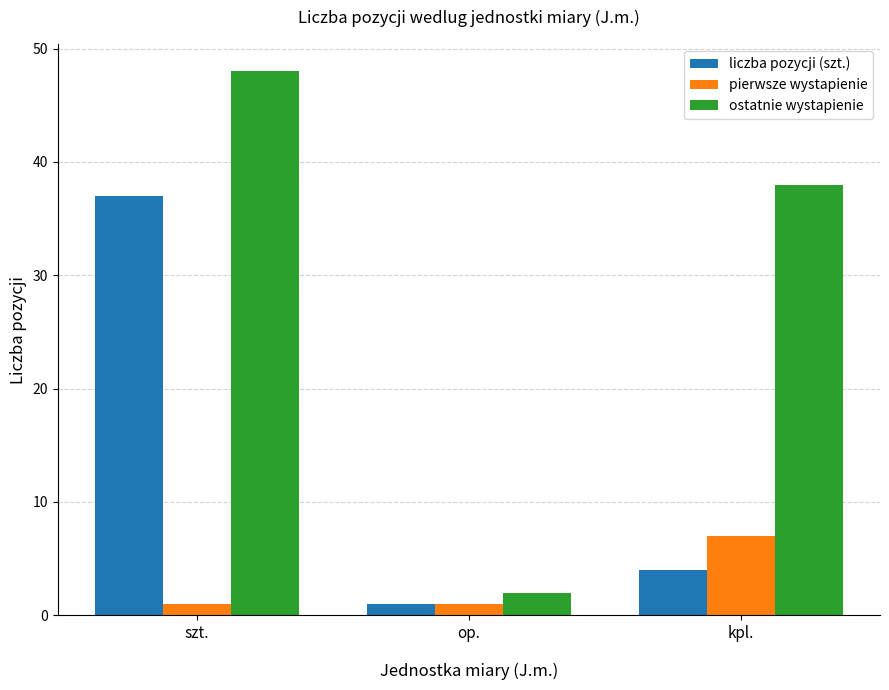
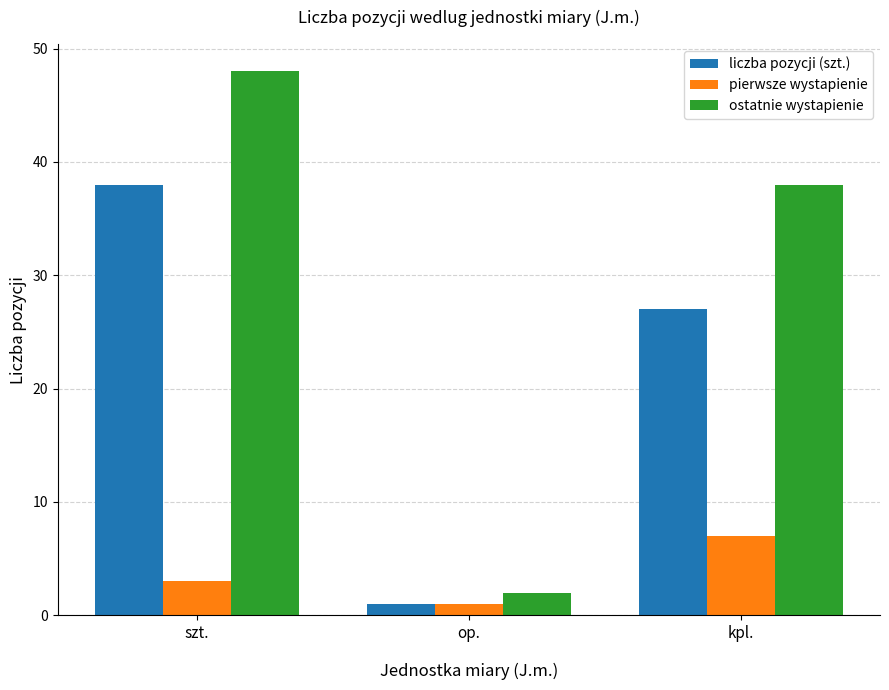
  {
    "liczba pozycji (szt.)": {
-     "szt.": 37,
+     "szt.": 38,
      "op.": 1,
-     "kpl.": 4
+     "kpl.": 27
    },
    "pierwsze wystapienie": {
-     "szt.": 1,
+     "szt.": 3,
      "op.": 1,
      "kpl.": 7
    },
    "ostatnie wystapienie": {
      "szt.": 48,
      "op.": 2,
      "kpl.": 38
    }
  }
